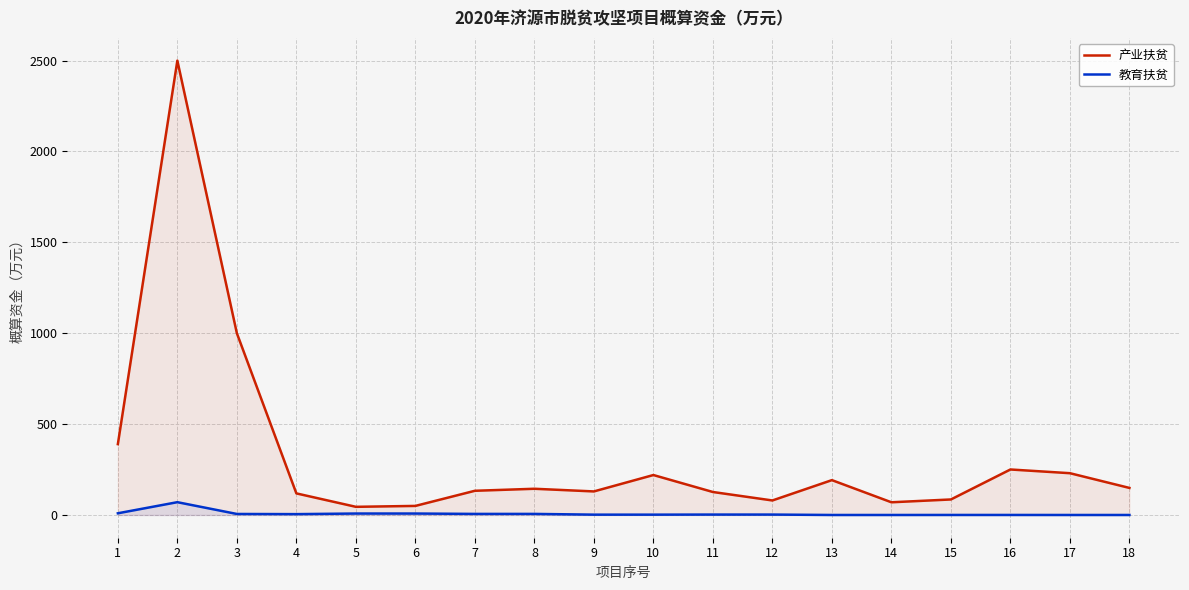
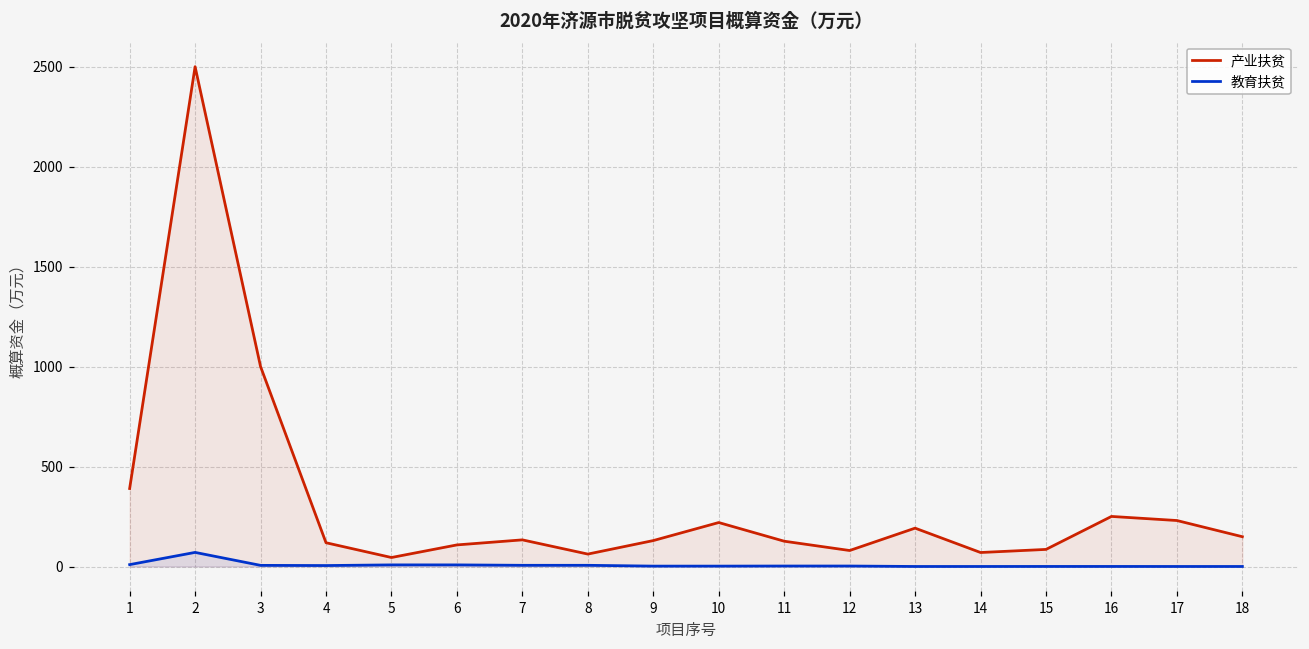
  {
    "产业扶贫": {
      "1": 390,
      "2": 2500,
      "3": 1000,
      "4": 120,
      "5": 50,
-     "6": 50,
+     "6": 110,
      "7": 130,
-     "8": 140,
+     "8": 60,
      "9": 130,
      "10": 220,
      "11": 130,
      "12": 80,
      "13": 190,
      "14": 70,
      "15": 90,
      "16": 250,
      "17": 230,
      "18": 150
    },
    "教育扶贫": {
      "1": 10,
      "2": 70,
      "3": 10,
      "4": 0,
      "5": 10,
      "6": 10,
      "7": 10,
      "8": 10,
      "9": 0,
      "10": 0,
      "11": 0,
      "12": 0,
      "13": 0,
      "14": 0,
      "15": 0,
      "16": 0,
      "17": 0,
      "18": 0
    }
  }
